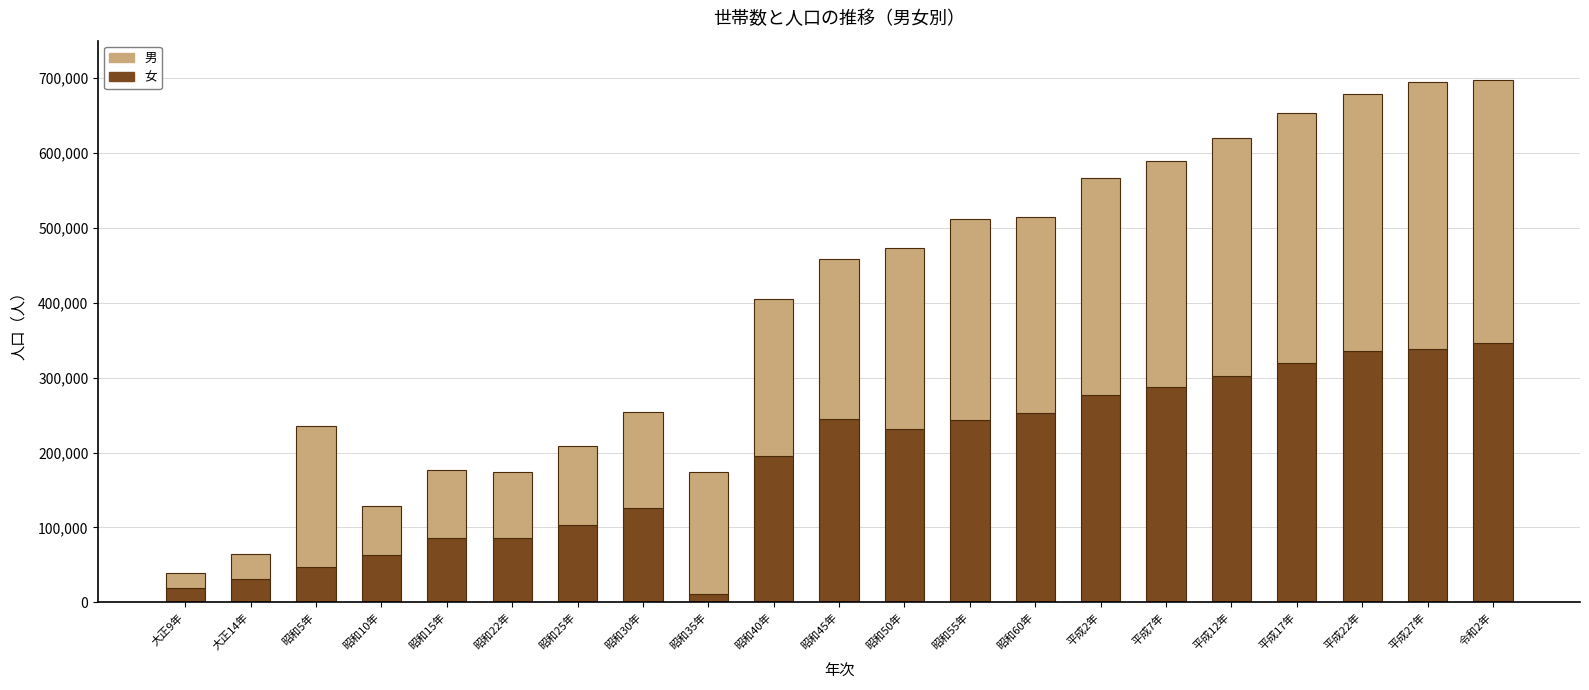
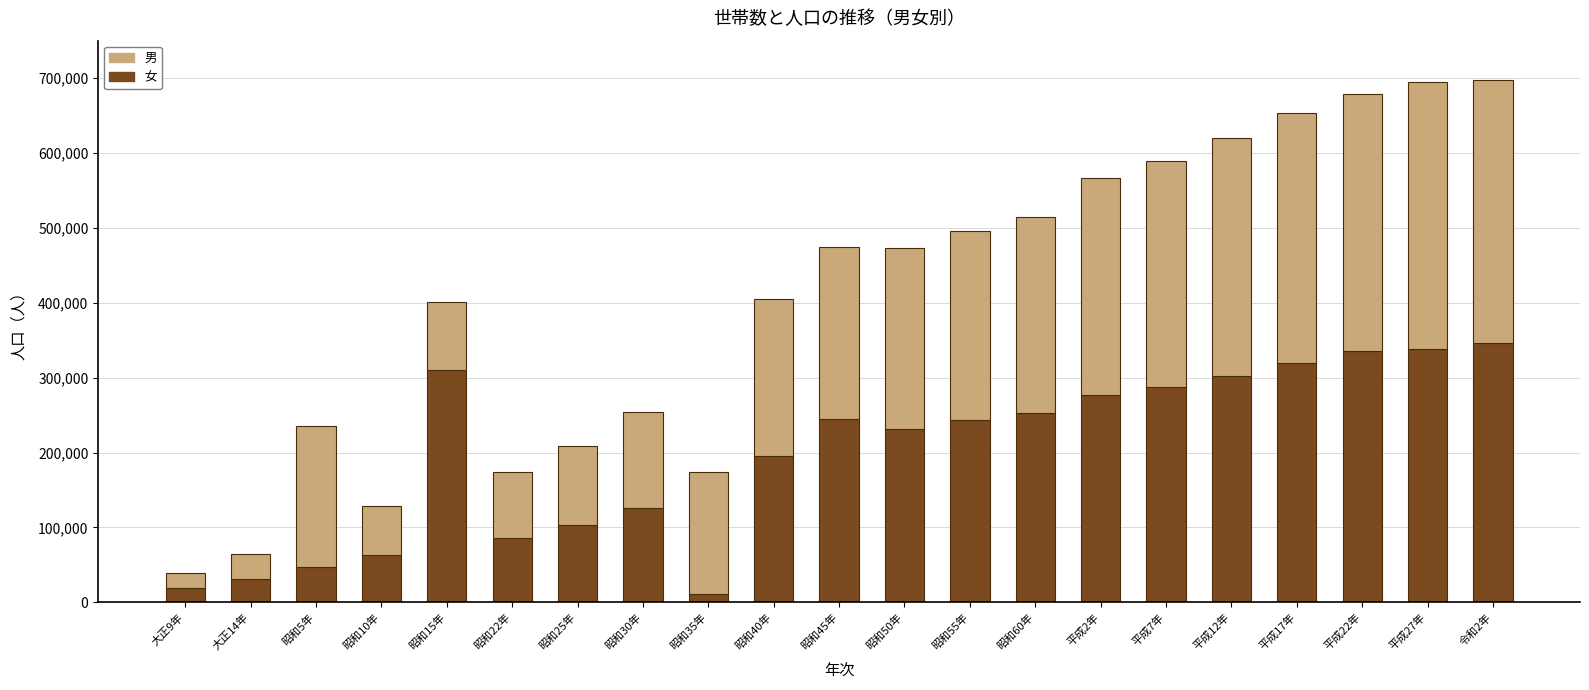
  {
    "女": {
      "大正9年": "20,000",
      "大正14年": "30,000",
      "昭和5年": "50,000",
      "昭和10年": "60,000",
-     "昭和15年": "90,000",
+     "昭和15年": "310,000",
      "昭和22年": "90,000",
      "昭和25年": "100,000",
      "昭和30年": "130,000",
      "昭和35年": "10,000",
      "昭和40年": "200,000",
      "昭和45年": "240,000",
      "昭和50年": "230,000",
      "昭和55年": "240,000",
      "昭和60年": "250,000",
      "平成2年": "280,000",
      "平成7年": "290,000",
      "平成12年": "300,000",
      "平成17年": "320,000",
      "平成22年": "340,000",
      "平成27年": "340,000",
      "令和2年": "350,000"
    },
    "男": {
      "大正9年": "20,000",
      "大正14年": "30,000",
      "昭和5年": "190,000",
      "昭和10年": "70,000",
      "昭和15年": "90,000",
      "昭和22年": "90,000",
      "昭和25年": "110,000",
      "昭和30年": "130,000",
      "昭和35年": "160,000",
      "昭和40年": "210,000",
-     "昭和45年": "210,000",
+     "昭和45年": "230,000",
      "昭和50年": "240,000",
-     "昭和55年": "270,000",
+     "昭和55年": "250,000",
      "昭和60年": "260,000",
      "平成2年": "290,000",
      "平成7年": "300,000",
      "平成12年": "320,000",
      "平成17年": "330,000",
      "平成22年": "340,000",
      "平成27年": "360,000",
      "令和2年": "350,000"
    }
  }
